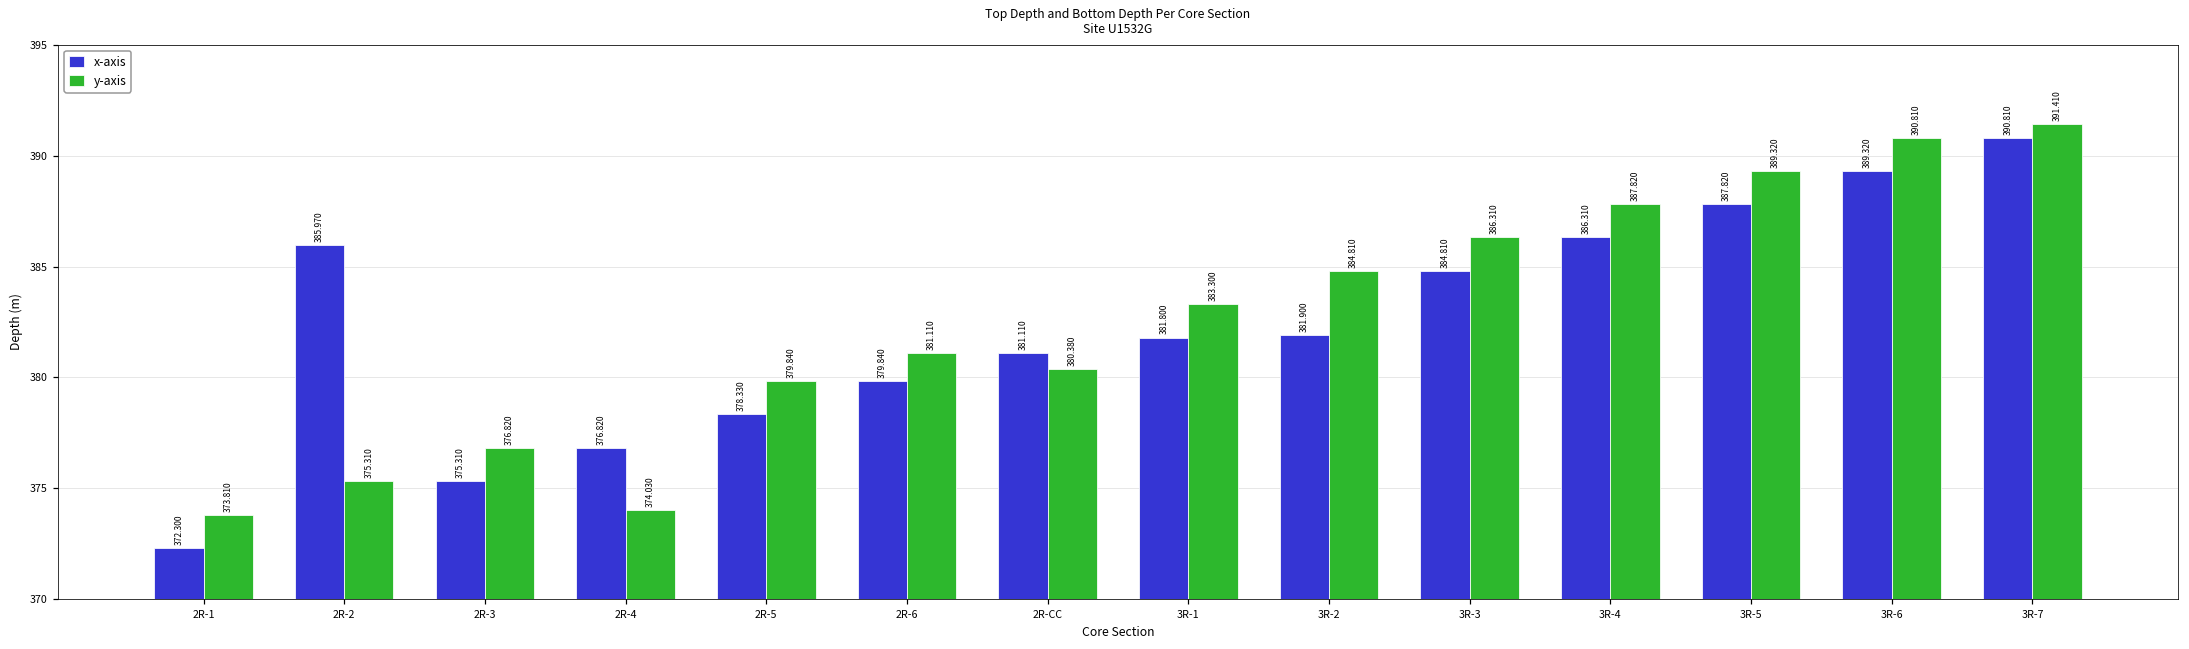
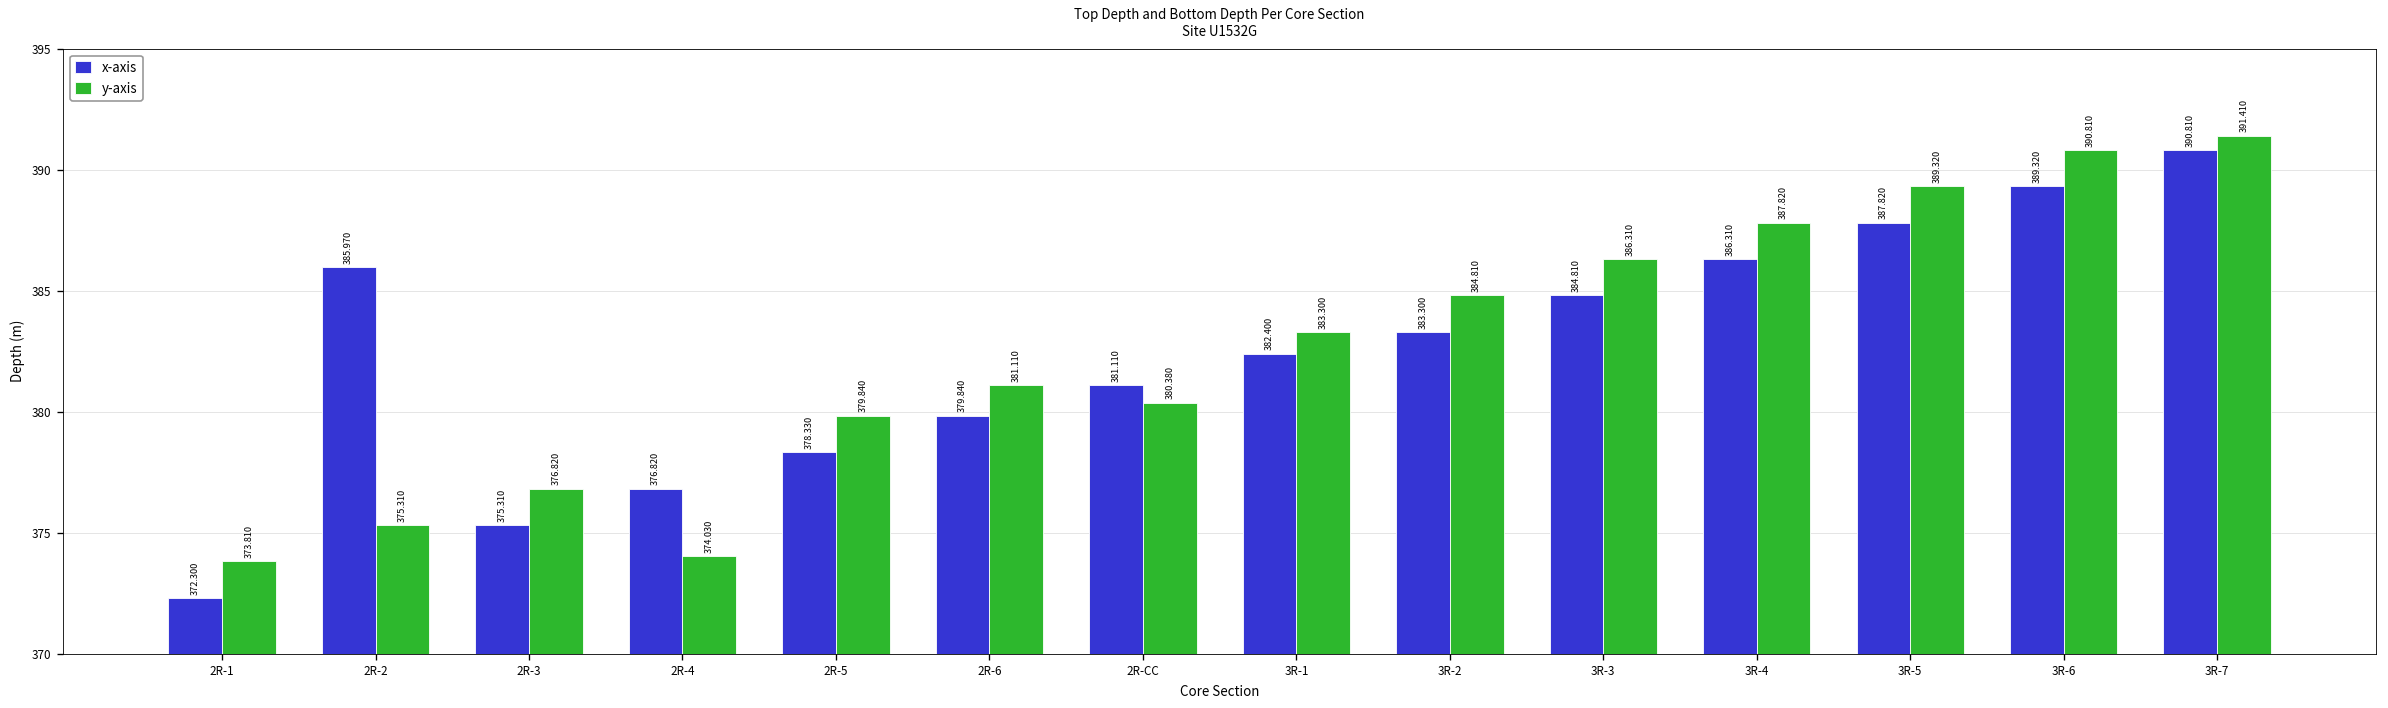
  {
    "x-axis": {
      "2R-1": 372.300,
      "2R-2": 385.970,
      "2R-3": 375.310,
      "2R-4": 376.820,
      "2R-5": 378.330,
      "2R-6": 379.840,
      "2R-CC": 381.110,
-     "3R-1": 381.800,
-     "3R-2": 381.900,
+     "3R-1": 382.400,
+     "3R-2": 383.300,
      "3R-3": 384.810,
      "3R-4": 386.310,
      "3R-5": 387.820,
      "3R-6": 389.320,
      "3R-7": 390.810
    },
    "y-axis": {
      "2R-1": 373.810,
      "2R-2": 375.310,
      "2R-3": 376.820,
      "2R-4": 374.030,
      "2R-5": 379.840,
      "2R-6": 381.110,
      "2R-CC": 380.380,
      "3R-1": 383.300,
      "3R-2": 384.810,
      "3R-3": 386.310,
      "3R-4": 387.820,
      "3R-5": 389.320,
      "3R-6": 390.810,
      "3R-7": 391.410
    }
  }
